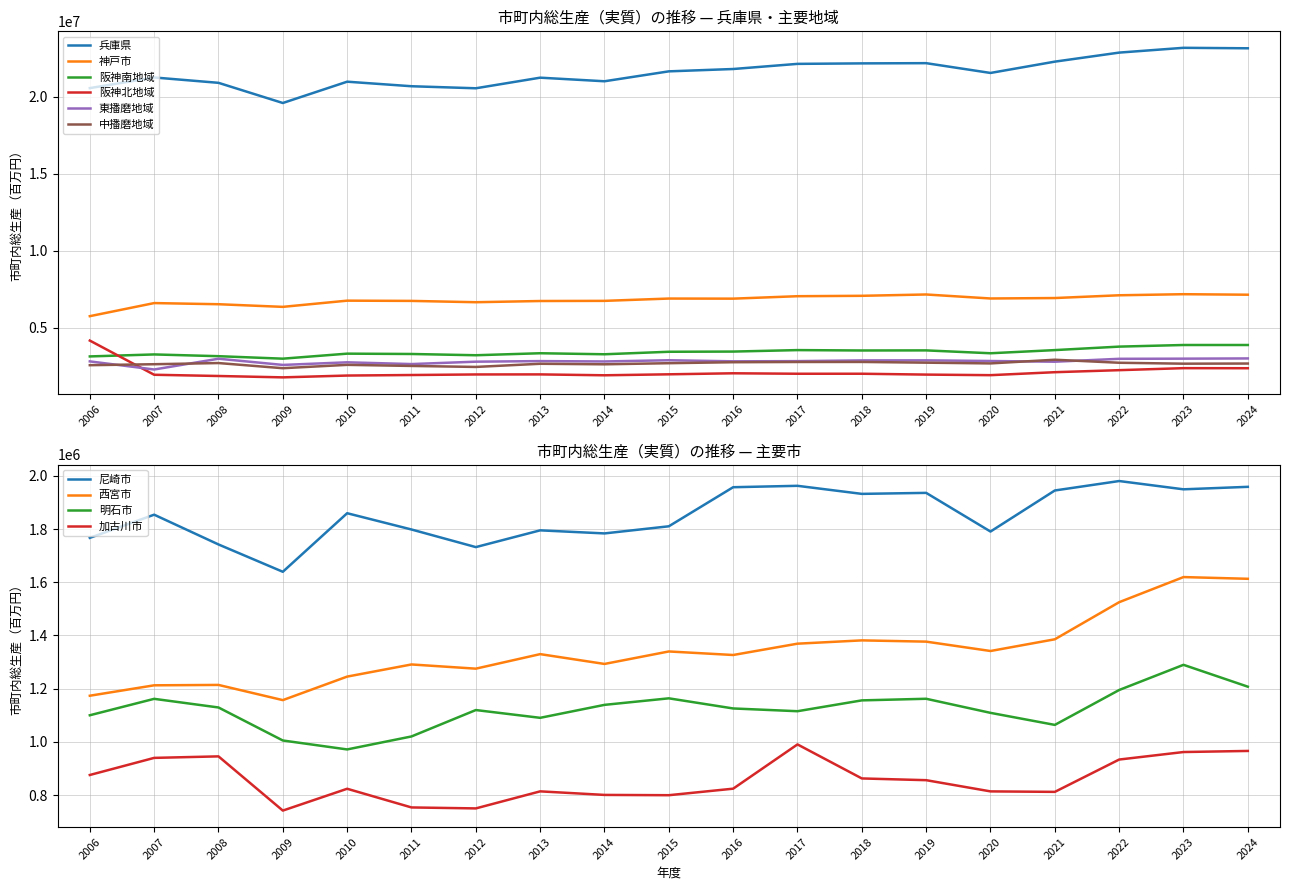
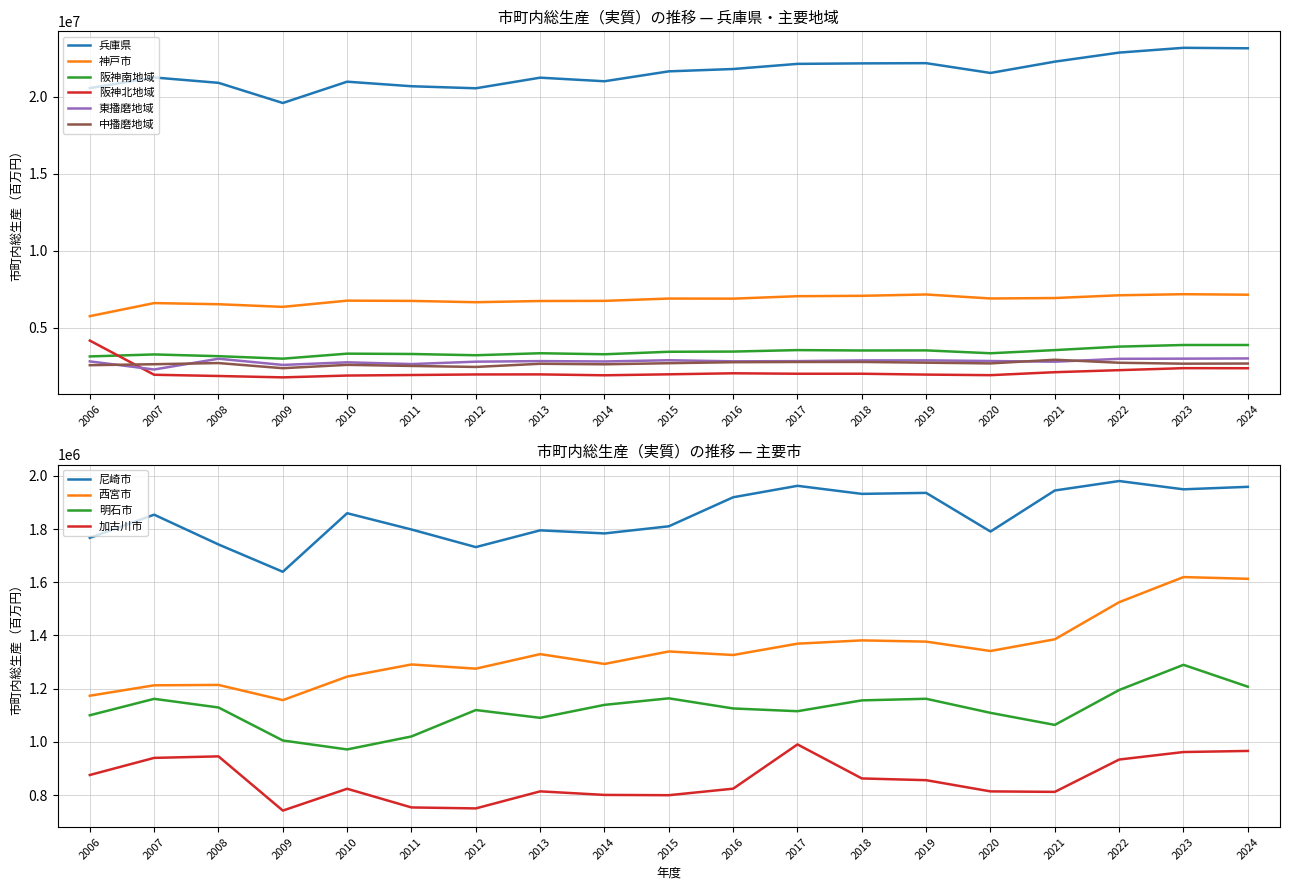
  {
    "市町内総生産（実質）の推移 — 兵庫県・主要地域": {
      "兵庫県": {
        "2008": 20900000,
        "2009": 19600000,
        "2010": 21000000,
        "2011": 20700000,
        "2012": 20500000,
        "2013": 21200000,
        "2014": 21000000,
        "2015": 21600000,
        "2016": 21800000,
        "2017": 22100000,
        "2018": 22200000,
        "2019": 22200000,
        "2020": 21500000,
        "2021": 22300000,
        "2022": 22900000,
        "2023": 23200000,
        "2024": 23100000
      },
      "神戸市": {
        "2006": 5800000,
        "2007": 6600000,
        "2008": 6500000,
        "2009": 6400000,
        "2010": 6800000,
        "2011": 6700000,
        "2012": 6700000,
        "2013": 6700000,
        "2014": 6700000,
        "2015": 6900000,
        "2016": 6900000,
        "2017": 7000000,
        "2018": 7100000,
        "2019": 7200000,
        "2020": 6900000,
        "2021": 6900000,
        "2022": 7100000,
        "2023": 7200000,
        "2024": 7100000
      },
      "阪神南地域": {
        "2006": 3100000,
        "2007": 3300000,
        "2009": 3000000,
        "2010": 3300000,
        "2011": 3300000,
        "2012": 3200000,
        "2013": 3300000,
        "2014": 3300000,
        "2015": 3400000,
        "2016": 3500000,
        "2017": 3600000,
        "2018": 3500000,
        "2019": 3500000,
        "2020": 3300000,
        "2021": 3600000,
        "2022": 3800000,
        "2023": 3900000,
        "2024": 3900000
      },
      "阪神北地域": {
        "2006": 4200000,
        "2007": 2000000,
        "2008": 1900000,
        "2009": 1800000,
        "2010": 1900000,
        "2011": 1900000,
        "2012": 2000000,
        "2013": 2000000,
        "2014": 1900000,
        "2015": 2000000,
        "2016": 2000000,
        "2017": 2000000,
        "2018": 2000000,
        "2019": 2000000,
        "2020": 1900000,
        "2021": 2100000,
        "2022": 2200000,
        "2023": 2400000,
        "2024": 2400000
      },
      "東播磨地域": {
        "2006": 2800000,
        "2007": 2300000,
        "2009": 2600000,
        "2010": 2800000,
        "2012": 2800000,
        "2013": 2800000,
        "2014": 2800000,
        "2015": 2900000,
        "2022": 3000000,
        "2023": 3000000,
        "2024": 3000000
      },
      "中播磨地域": {
        "2006": 2600000,
        "2007": 2600000,
        "2008": 2700000,
        "2009": 2400000,
        "2010": 2600000,
        "2012": 2500000,
        "2013": 2700000,
        "2014": 2600000,
        "2015": 2700000,
        "2022": 2700000,
        "2023": 2700000,
        "2024": 2700000
      }
    },
    "市町内総生産（実質）の推移 — 主要市": {
      "尼崎市": {
        "2006": 1770000,
        "2007": 1850000,
        "2008": 1740000,
        "2009": 1640000,
        "2010": 1860000,
        "2011": 1800000,
        "2012": 1730000,
        "2013": 1800000,
        "2014": 1780000,
        "2015": 1810000,
-       "2016": 1960000,
+       "2016": 1920000,
        "2017": 1960000,
        "2018": 1930000,
        "2019": 1940000,
        "2020": 1790000,
        "2021": 1950000,
        "2022": 1980000,
        "2023": 1950000,
        "2024": 1960000
      },
      "西宮市": {
        "2006": 1170000,
        "2007": 1210000,
        "2008": 1210000,
        "2009": 1160000,
        "2010": 1250000,
        "2011": 1290000,
        "2012": 1280000,
        "2013": 1330000,
        "2014": 1290000,
        "2015": 1340000,
        "2016": 1330000,
        "2017": 1370000,
        "2018": 1380000,
        "2019": 1380000,
        "2020": 1340000,
        "2021": 1390000,
        "2022": 1530000,
        "2023": 1620000,
        "2024": 1610000
      },
      "明石市": {
        "2006": 1100000,
        "2007": 1160000,
        "2008": 1130000,
        "2009": 1010000,
        "2010": 970000,
        "2011": 1020000,
        "2012": 1120000,
        "2013": 1090000,
        "2014": 1140000,
        "2015": 1160000,
        "2016": 1130000,
        "2017": 1120000,
        "2018": 1160000,
        "2019": 1160000,
        "2020": 1110000,
        "2021": 1060000,
        "2022": 1200000,
        "2023": 1290000,
        "2024": 1210000
      },
      "加古川市": {
        "2006": 880000,
        "2007": 940000,
        "2008": 950000,
        "2009": 740000,
        "2010": 820000,
        "2011": 750000,
        "2012": 750000,
        "2013": 810000,
        "2014": 800000,
        "2015": 800000,
        "2016": 820000,
        "2017": 990000,
        "2018": 860000,
        "2019": 860000,
        "2020": 810000,
        "2021": 810000,
        "2022": 930000,
        "2023": 960000,
        "2024": 970000
      }
    }
  }
